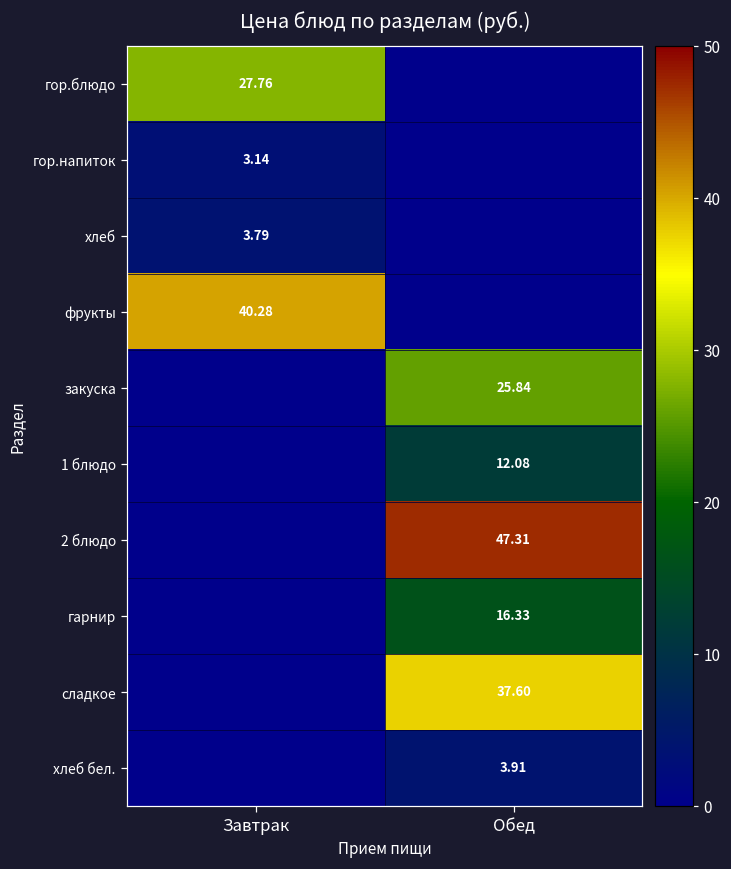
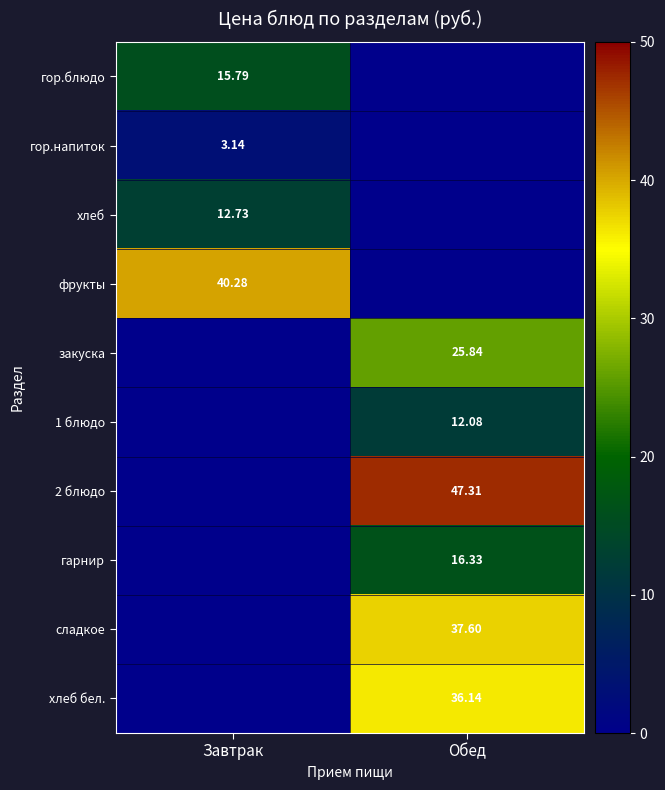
  {
    "гор.блюдо": {
-     "Завтрак": 27.76
+     "Завтрак": 15.79
    },
    "гор.напиток": {
      "Завтрак": 3.14
    },
    "хлеб": {
-     "Завтрак": 3.79
+     "Завтрак": 12.73
    },
    "фрукты": {
      "Завтрак": 40.28
    },
    "закуска": {
      "Обед": 25.84
    },
    "1 блюдо": {
      "Обед": 12.08
    },
    "2 блюдо": {
      "Обед": 47.31
    },
    "гарнир": {
      "Обед": 16.33
    },
    "сладкое": {
      "Обед": 37.60
    },
    "хлеб бел.": {
-     "Обед": 3.91
+     "Обед": 36.14
    }
  }
